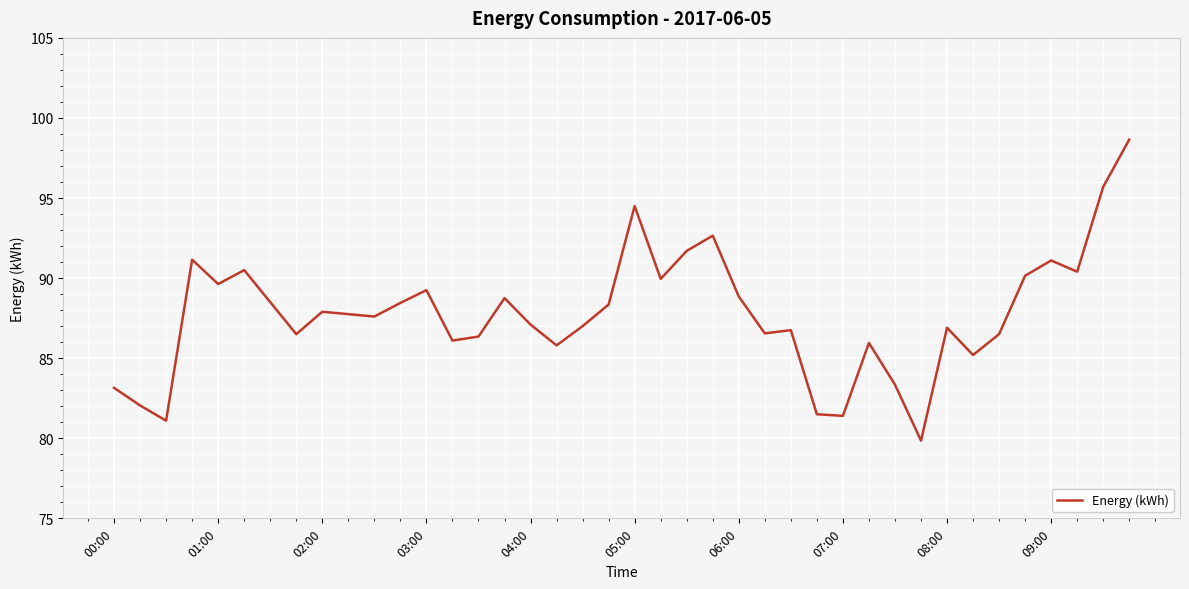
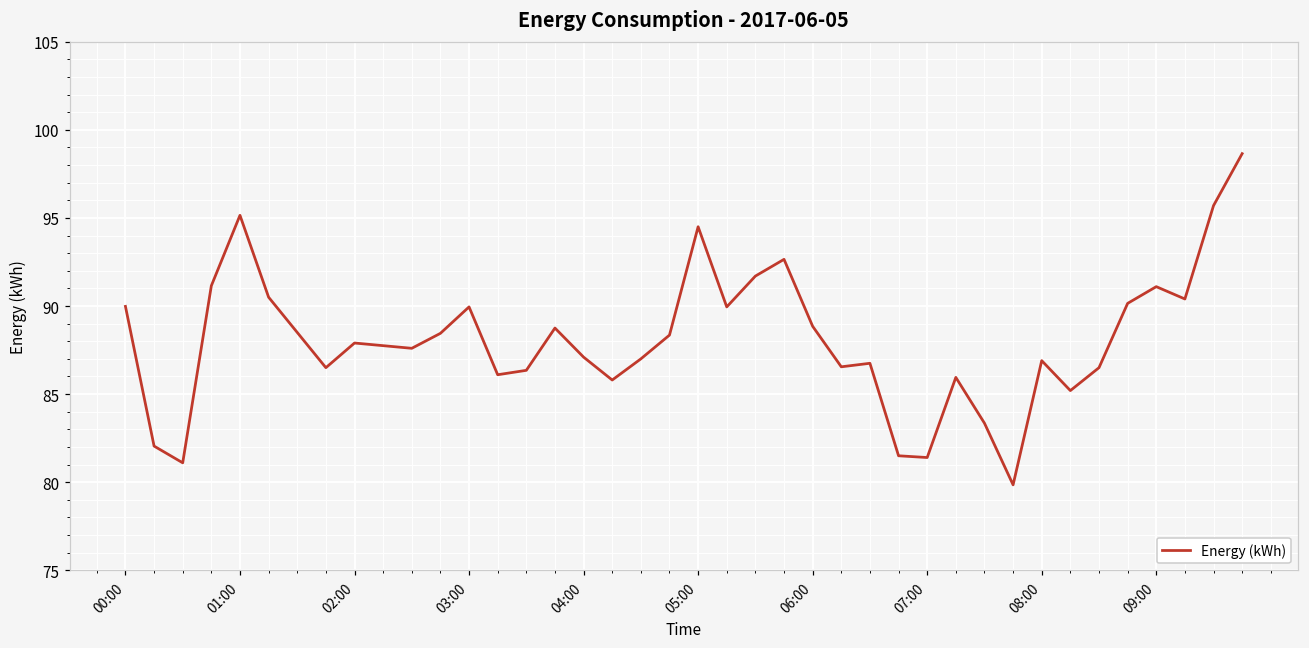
  {
-   "00:00": 83.2,
-   "01:00": 89.6,
+   "00:00": 90.0,
+   "01:00": 95.2,
    "02:00": 87.9,
-   "03:00": 89.3,
+   "03:00": 90.0,
    "04:00": 87.1,
    "05:00": 94.5,
    "06:00": 88.9,
    "07:00": 81.4,
    "08:00": 86.9,
    "09:00": 91.1
  }
